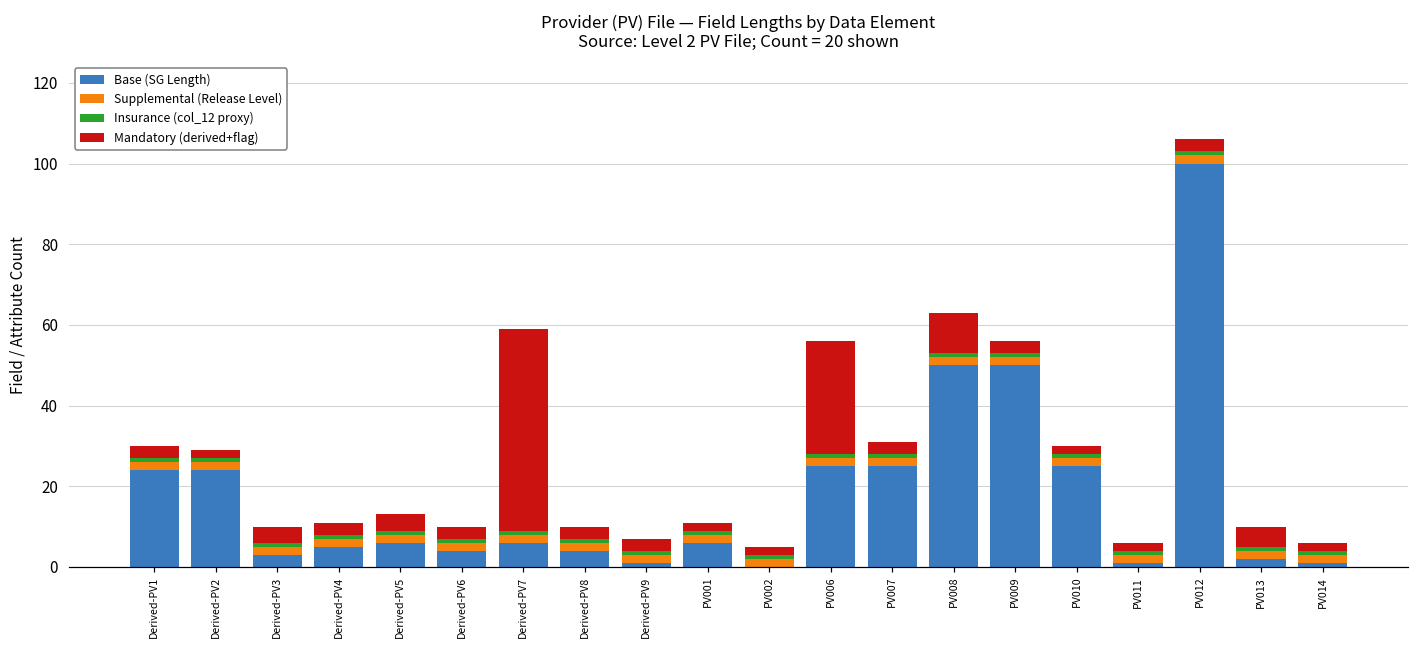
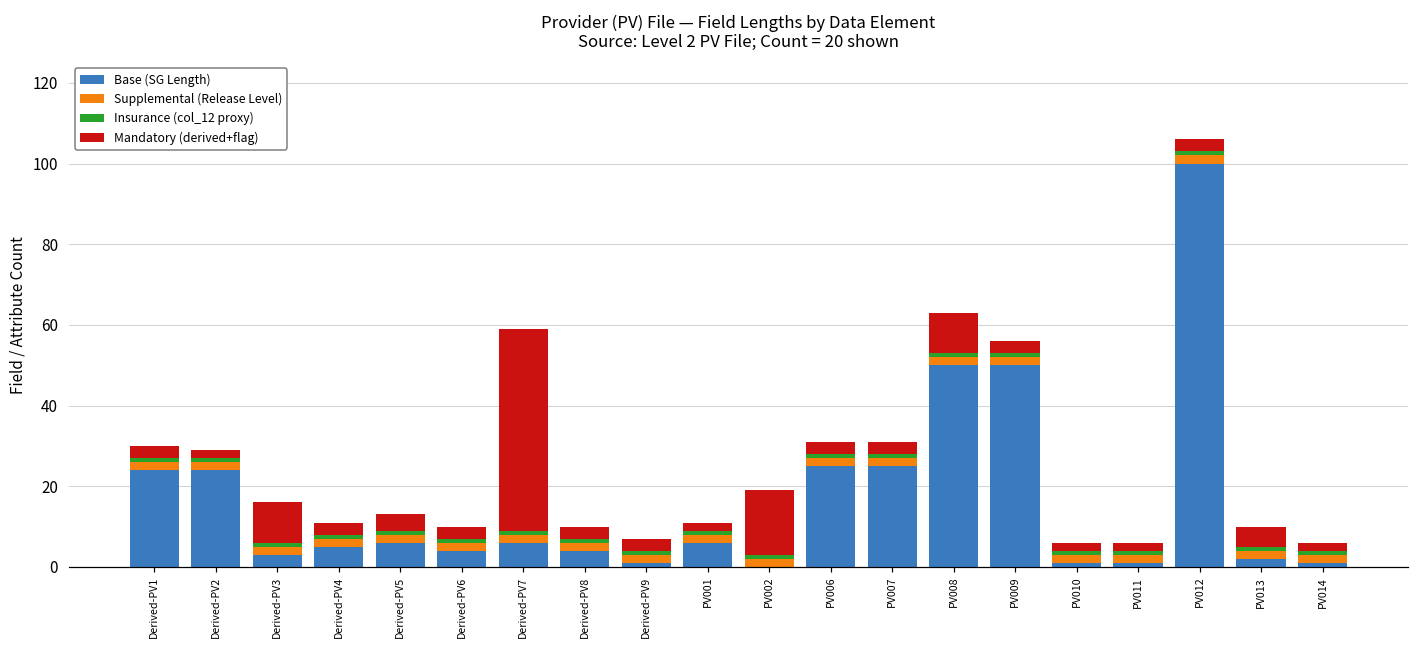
  {
    "Base (SG Length)": {
      "Derived-PV1": 24,
      "Derived-PV2": 24,
      "Derived-PV3": 3,
      "Derived-PV4": 5,
      "Derived-PV5": 6,
      "Derived-PV6": 4,
      "Derived-PV7": 6,
      "Derived-PV8": 4,
      "Derived-PV9": 1,
      "PV001": 6,
      "PV002": 0,
      "PV006": 25,
      "PV007": 25,
      "PV008": 50,
      "PV009": 50,
-     "PV010": 25,
+     "PV010": 1,
      "PV011": 1,
      "PV012": 100,
      "PV013": 2,
      "PV014": 1
    },
    "Supplemental (Release Level)": {
      "Derived-PV1": 2,
      "Derived-PV2": 2,
      "Derived-PV3": 2,
      "Derived-PV4": 2,
      "Derived-PV5": 2,
      "Derived-PV6": 2,
      "Derived-PV7": 2,
      "Derived-PV8": 2,
      "Derived-PV9": 2,
      "PV001": 2,
      "PV002": 2,
      "PV006": 2,
      "PV007": 2,
      "PV008": 2,
      "PV009": 2,
      "PV010": 2,
      "PV011": 2,
      "PV012": 2,
      "PV013": 2,
      "PV014": 2
    },
    "Insurance (col_12 proxy)": {
      "Derived-PV1": 1,
      "Derived-PV2": 1,
      "Derived-PV3": 1,
      "Derived-PV4": 1,
      "Derived-PV5": 1,
      "Derived-PV6": 1,
      "Derived-PV7": 1,
      "Derived-PV8": 1,
      "Derived-PV9": 1,
      "PV001": 1,
      "PV002": 1,
      "PV006": 1,
      "PV007": 1,
      "PV008": 1,
      "PV009": 1,
      "PV010": 1,
      "PV011": 1,
      "PV012": 1,
      "PV013": 1,
      "PV014": 1
    },
    "Mandatory (derived+flag)": {
      "Derived-PV1": 3,
      "Derived-PV2": 2,
-     "Derived-PV3": 4,
+     "Derived-PV3": 10,
      "Derived-PV4": 3,
      "Derived-PV5": 4,
      "Derived-PV6": 3,
      "Derived-PV7": 50,
      "Derived-PV8": 3,
      "Derived-PV9": 3,
      "PV001": 2,
-     "PV002": 2,
-     "PV006": 28,
+     "PV002": 16,
+     "PV006": 3,
      "PV007": 3,
      "PV008": 10,
      "PV009": 3,
      "PV010": 2,
      "PV011": 2,
      "PV012": 3,
      "PV013": 5,
      "PV014": 2
    }
  }
